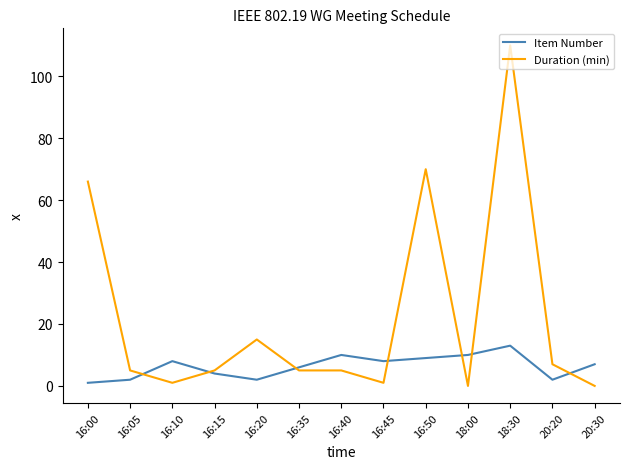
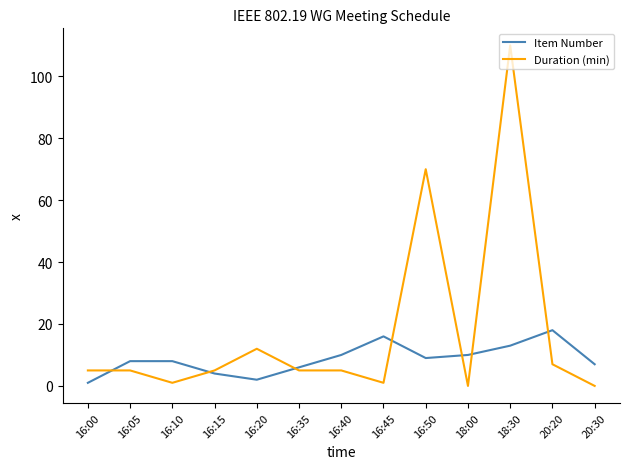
  {
    "Item Number": {
      "16:00": 1,
-     "16:05": 2,
+     "16:05": 8,
      "16:10": 8,
      "16:15": 4,
      "16:20": 2,
      "16:35": 6,
      "16:40": 10,
-     "16:45": 8,
+     "16:45": 16,
      "16:50": 9,
      "18:00": 10,
      "18:30": 13,
-     "20:20": 2,
+     "20:20": 18,
      "20:30": 7
    },
    "Duration (min)": {
-     "16:00": 66,
+     "16:00": 5,
      "16:05": 5,
      "16:10": 1,
      "16:15": 5,
-     "16:20": 15,
+     "16:20": 12,
      "16:35": 5,
      "16:40": 5,
      "16:45": 1,
      "16:50": 70,
      "18:00": 0,
      "20:20": 7,
      "20:30": 0
    }
  }
